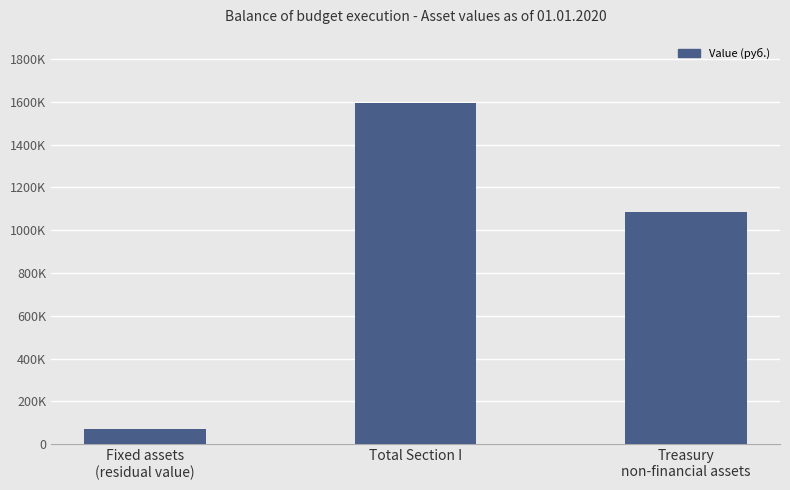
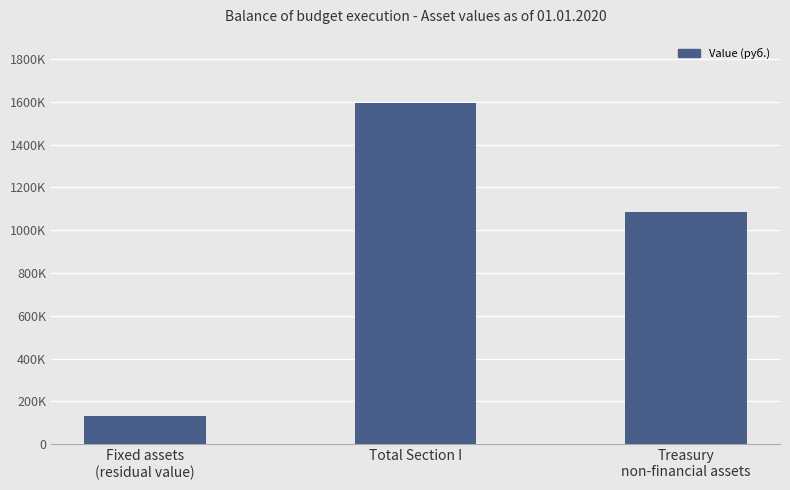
  {
-   "Fixed assets (residual value)": 70000,
+   "Fixed assets (residual value)": 130000,
    "Total Section I": 1600000,
    "Treasury non-financial assets": 1090000
  }
